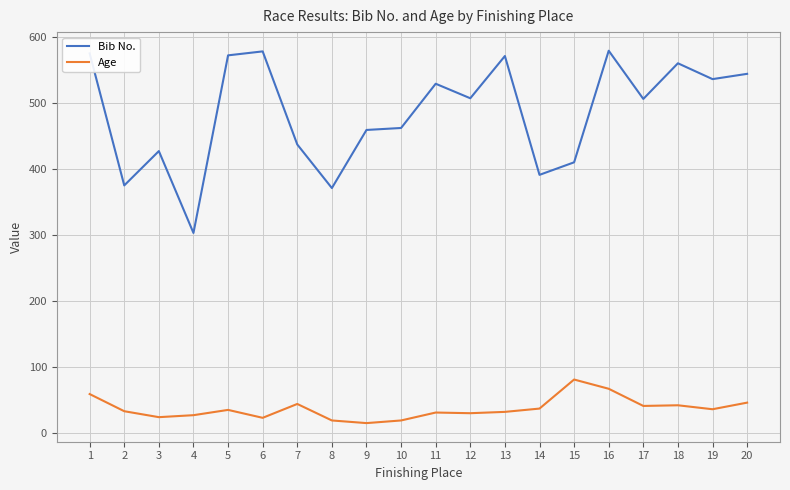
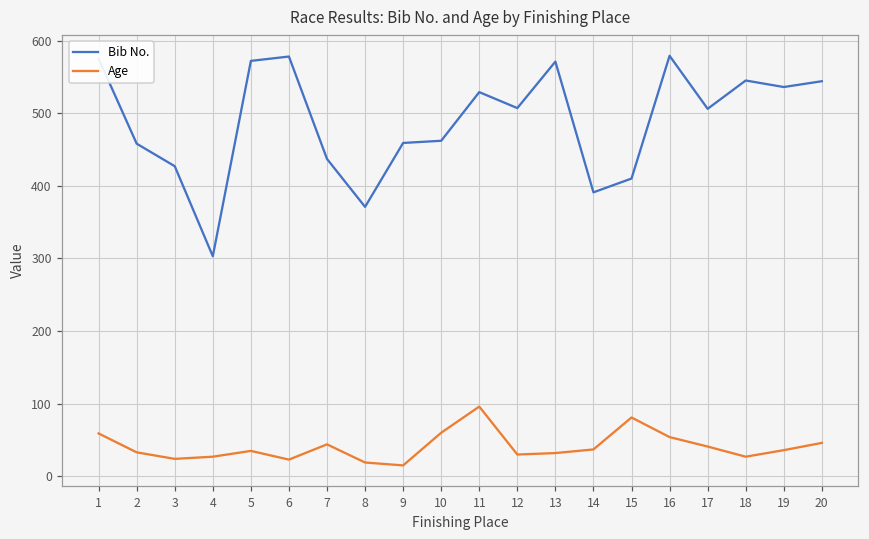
  {
    "Bib No.": {
-     "2": 380,
+     "2": 460,
      "3": 430,
      "4": 300,
      "5": 570,
      "6": 580,
      "7": 440,
      "8": 370,
      "9": 460,
      "10": 460,
      "11": 530,
      "12": 510,
      "13": 570,
      "14": 390,
      "15": 410,
      "16": 580,
      "17": 510,
-     "18": 560,
+     "18": 550,
      "19": 540,
      "20": 540
    },
    "Age": {
      "1": 60,
      "2": 30,
      "3": 20,
      "4": 30,
      "5": 40,
      "6": 20,
      "7": 40,
      "8": 20,
      "9": 20,
-     "10": 20,
-     "11": 30,
+     "10": 60,
+     "11": 100,
      "12": 30,
      "13": 30,
      "14": 40,
      "15": 80,
-     "16": 70,
+     "16": 50,
      "17": 40,
-     "18": 40,
+     "18": 30,
      "19": 40,
      "20": 50
    }
  }
